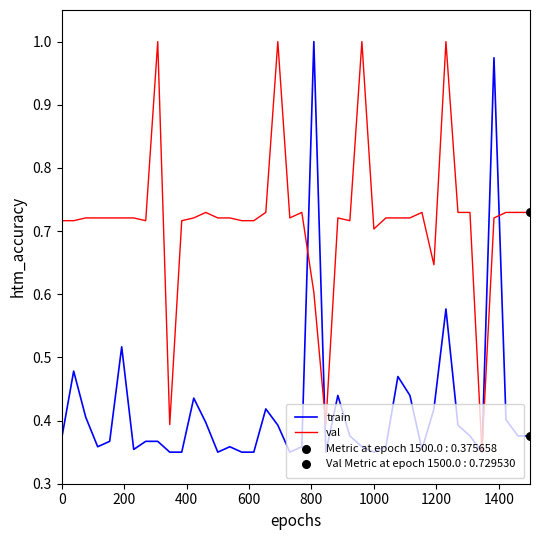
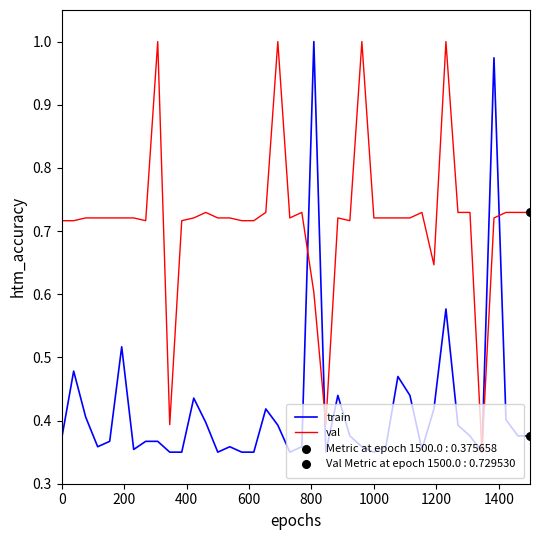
  {
    "train": {
      "0": 0.37
    },
    "val": {
      "0": 0.72,
-     "1000": 0.70
+     "1000": 0.72
    }
  }
